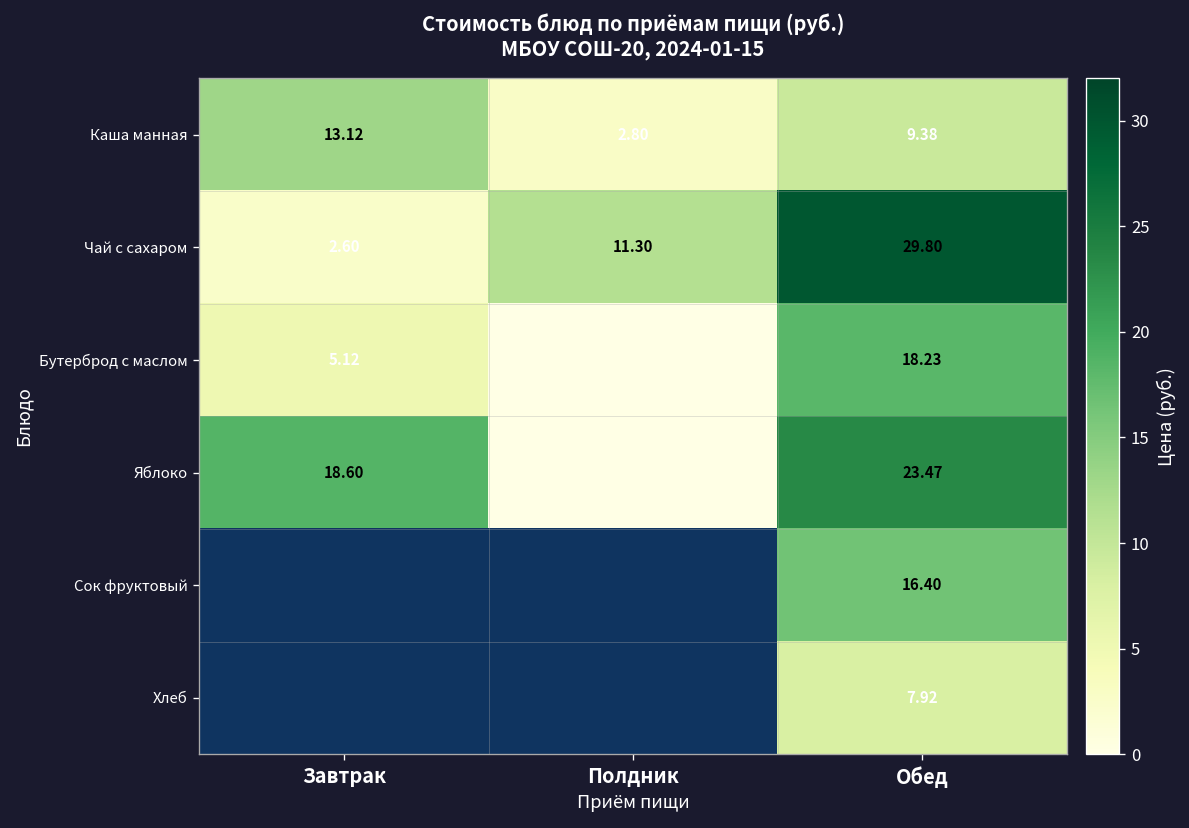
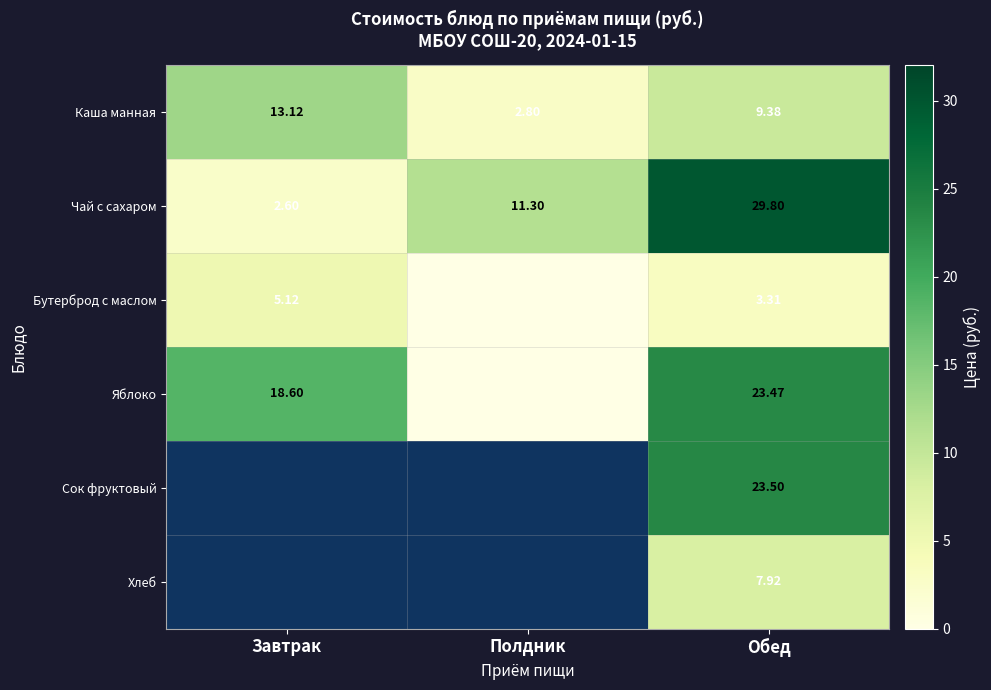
  {
    "Каша манная": {
      "Завтрак": 13.12,
      "Полдник": 2.80,
      "Обед": 9.38
    },
    "Чай с сахаром": {
      "Завтрак": 2.60,
      "Полдник": 11.30,
      "Обед": 29.80
    },
    "Бутерброд с маслом": {
      "Завтрак": 5.12,
-     "Обед": 18.23
+     "Обед": 3.31
    },
    "Яблоко": {
      "Завтрак": 18.60,
      "Обед": 23.47
    },
    "Сок фруктовый": {
-     "Обед": 16.40
+     "Обед": 23.50
    },
    "Хлеб": {
      "Обед": 7.92
    }
  }
